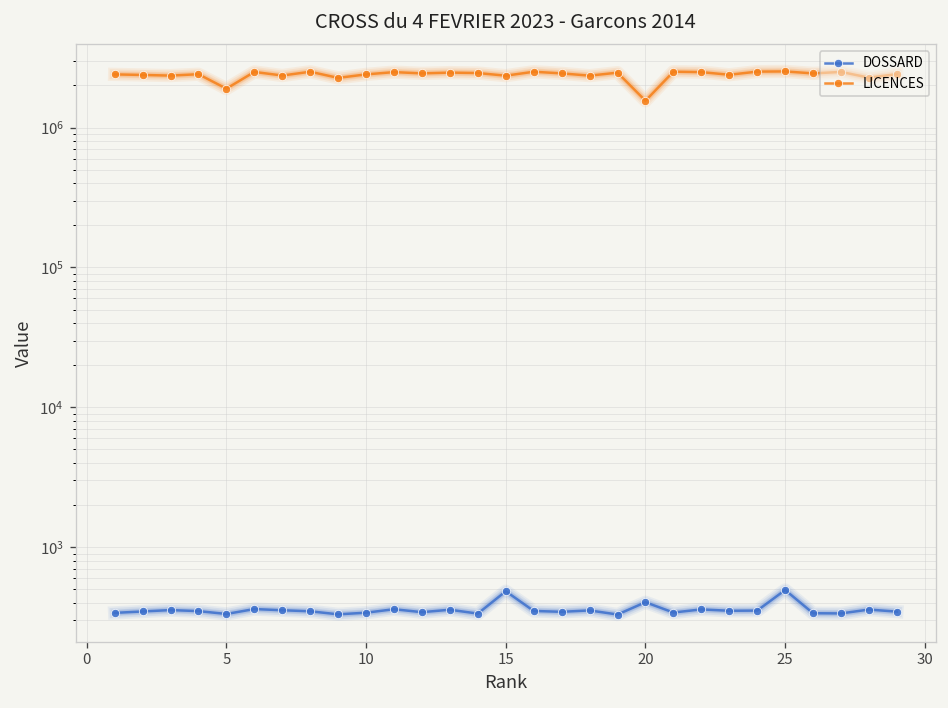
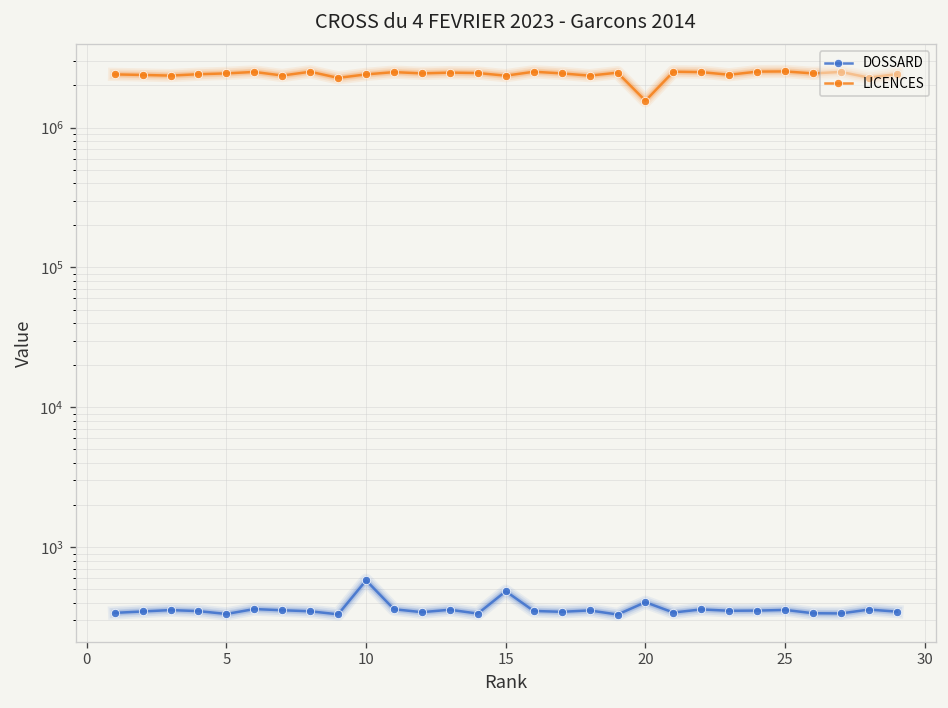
  {
    "DOSSARD": {
      "5": 330,
-     "10": 340,
+     "10": 600,
      "15": 480,
      "20": 400,
-     "25": 490
+     "25": 360
    },
    "LICENCES": {
-     "5": 1900000,
+     "5": 2400000,
      "10": 2400000,
      "15": 2300000,
      "20": 1600000,
      "25": 2500000
    }
  }
